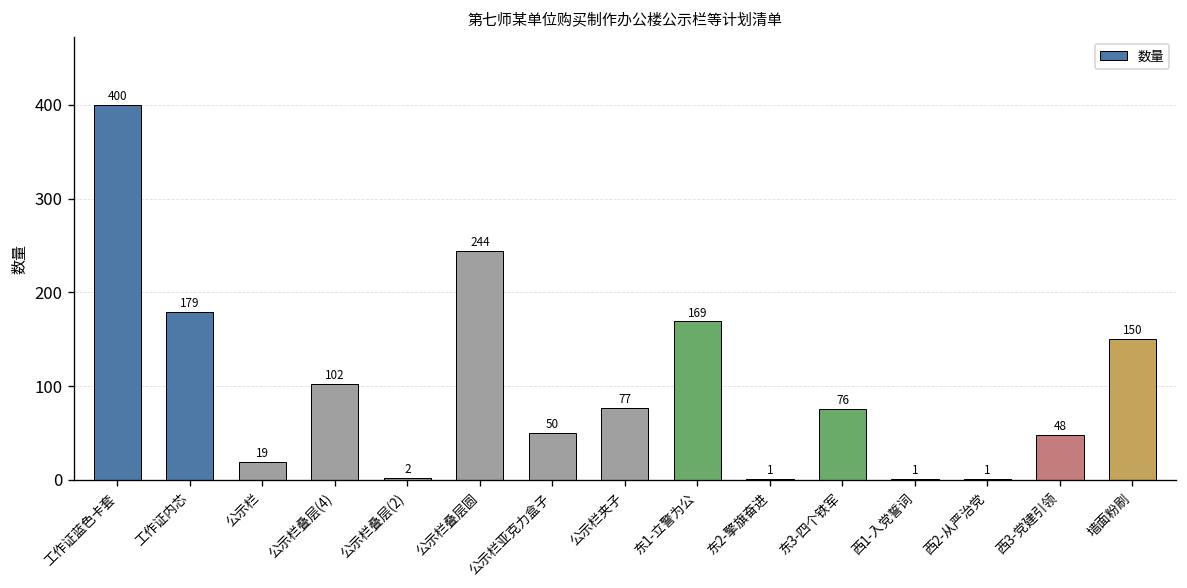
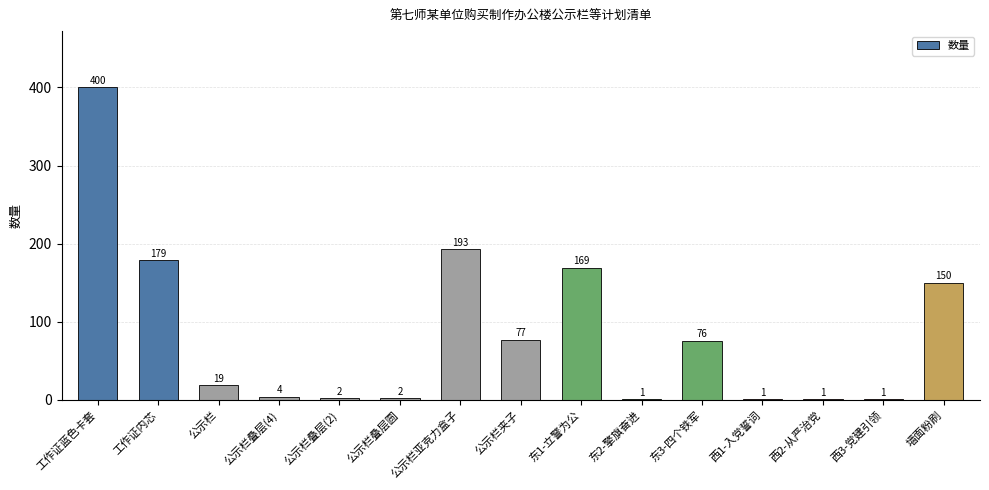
  {
    "工作证蓝色卡套": 400,
    "工作证内芯": 179,
    "公示栏": 19,
-   "公示栏叠层(4)": 102,
+   "公示栏叠层(4)": 4,
    "公示栏叠层(2)": 2,
-   "公示栏叠层圆": 244,
-   "公示栏亚克力盒子": 50,
+   "公示栏叠层圆": 2,
+   "公示栏亚克力盒子": 193,
    "公示栏夹子": 77,
    "东1-立警为公": 169,
    "东2-擎旗奋进": 1,
    "东3-四个铁军": 76,
    "西1-入党誓词": 1,
    "西2-从严治党": 1,
-   "西3-党建引领": 48,
+   "西3-党建引领": 1,
    "墙面粉刷": 150
  }
